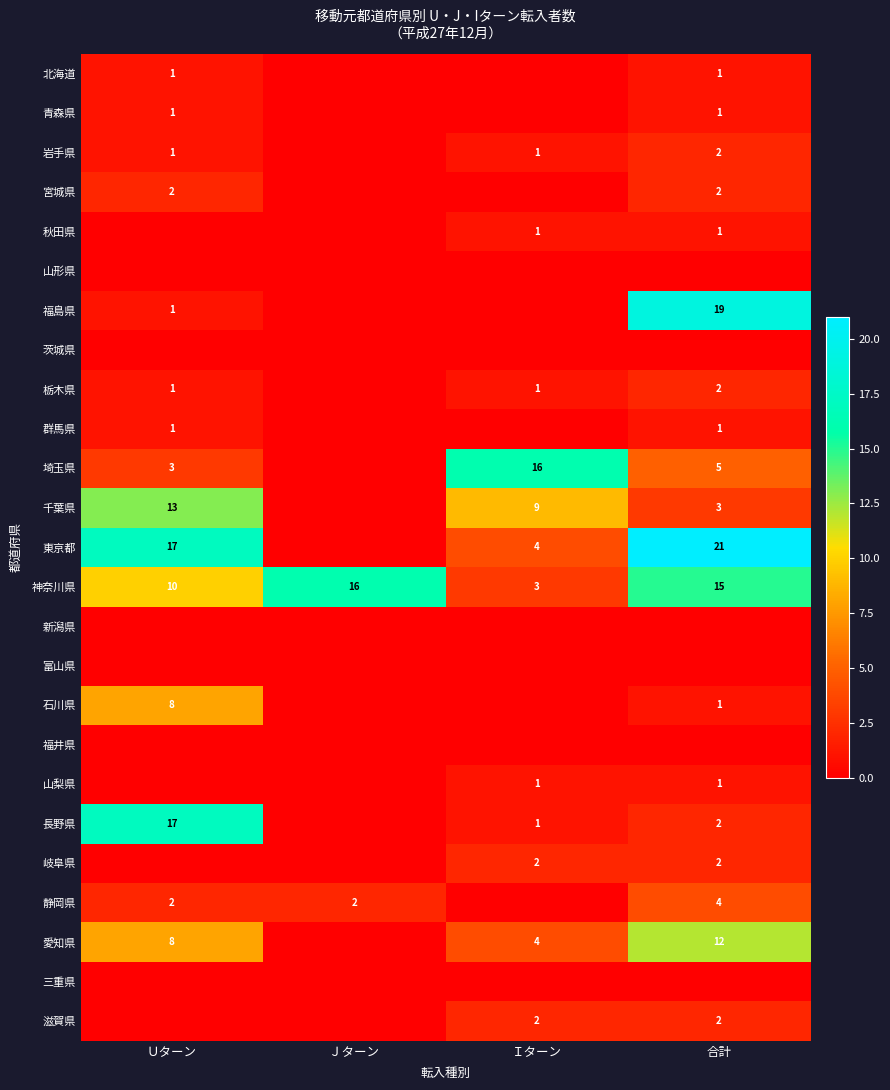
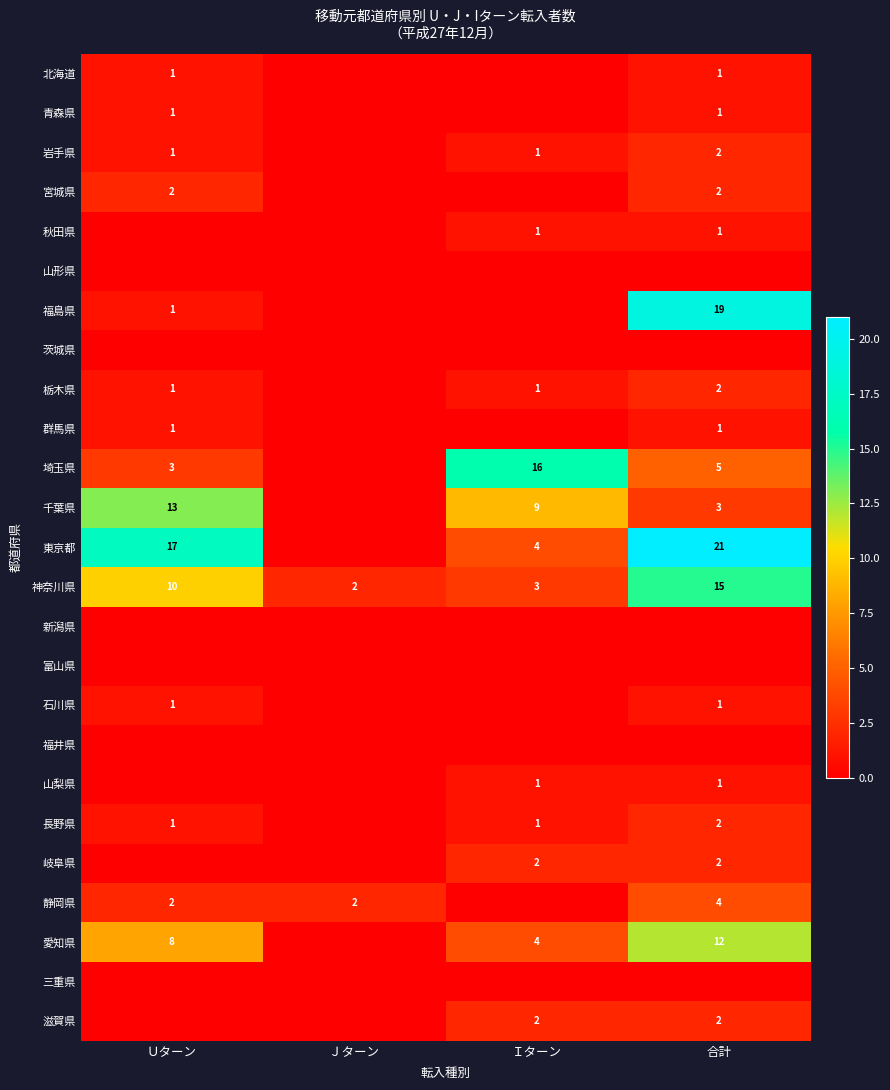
  {
    "北海道": {
      "Ｕターン": 1,
      "合計": 1
    },
    "青森県": {
      "Ｕターン": 1,
      "合計": 1
    },
    "岩手県": {
      "Ｕターン": 1,
      "Ｉターン": 1,
      "合計": 2
    },
    "宮城県": {
      "Ｕターン": 2,
      "合計": 2
    },
    "秋田県": {
      "Ｉターン": 1,
      "合計": 1
    },
    "福島県": {
      "Ｕターン": 1,
      "合計": 19
    },
    "栃木県": {
      "Ｕターン": 1,
      "Ｉターン": 1,
      "合計": 2
    },
    "群馬県": {
      "Ｕターン": 1,
      "合計": 1
    },
    "埼玉県": {
      "Ｕターン": 3,
      "Ｉターン": 16,
      "合計": 5
    },
    "千葉県": {
      "Ｕターン": 13,
      "Ｉターン": 9,
      "合計": 3
    },
    "東京都": {
      "Ｕターン": 17,
      "Ｉターン": 4,
      "合計": 21
    },
    "神奈川県": {
      "Ｕターン": 10,
-     "Ｊターン": 16,
+     "Ｊターン": 2,
      "Ｉターン": 3,
      "合計": 15
    },
    "石川県": {
-     "Ｕターン": 8,
+     "Ｕターン": 1,
      "合計": 1
    },
    "山梨県": {
      "Ｉターン": 1,
      "合計": 1
    },
    "長野県": {
-     "Ｕターン": 17,
+     "Ｕターン": 1,
      "Ｉターン": 1,
      "合計": 2
    },
    "岐阜県": {
      "Ｉターン": 2,
      "合計": 2
    },
    "静岡県": {
      "Ｕターン": 2,
      "Ｊターン": 2,
      "合計": 4
    },
    "愛知県": {
      "Ｕターン": 8,
      "Ｉターン": 4,
      "合計": 12
    },
    "滋賀県": {
      "Ｉターン": 2,
      "合計": 2
    }
  }
